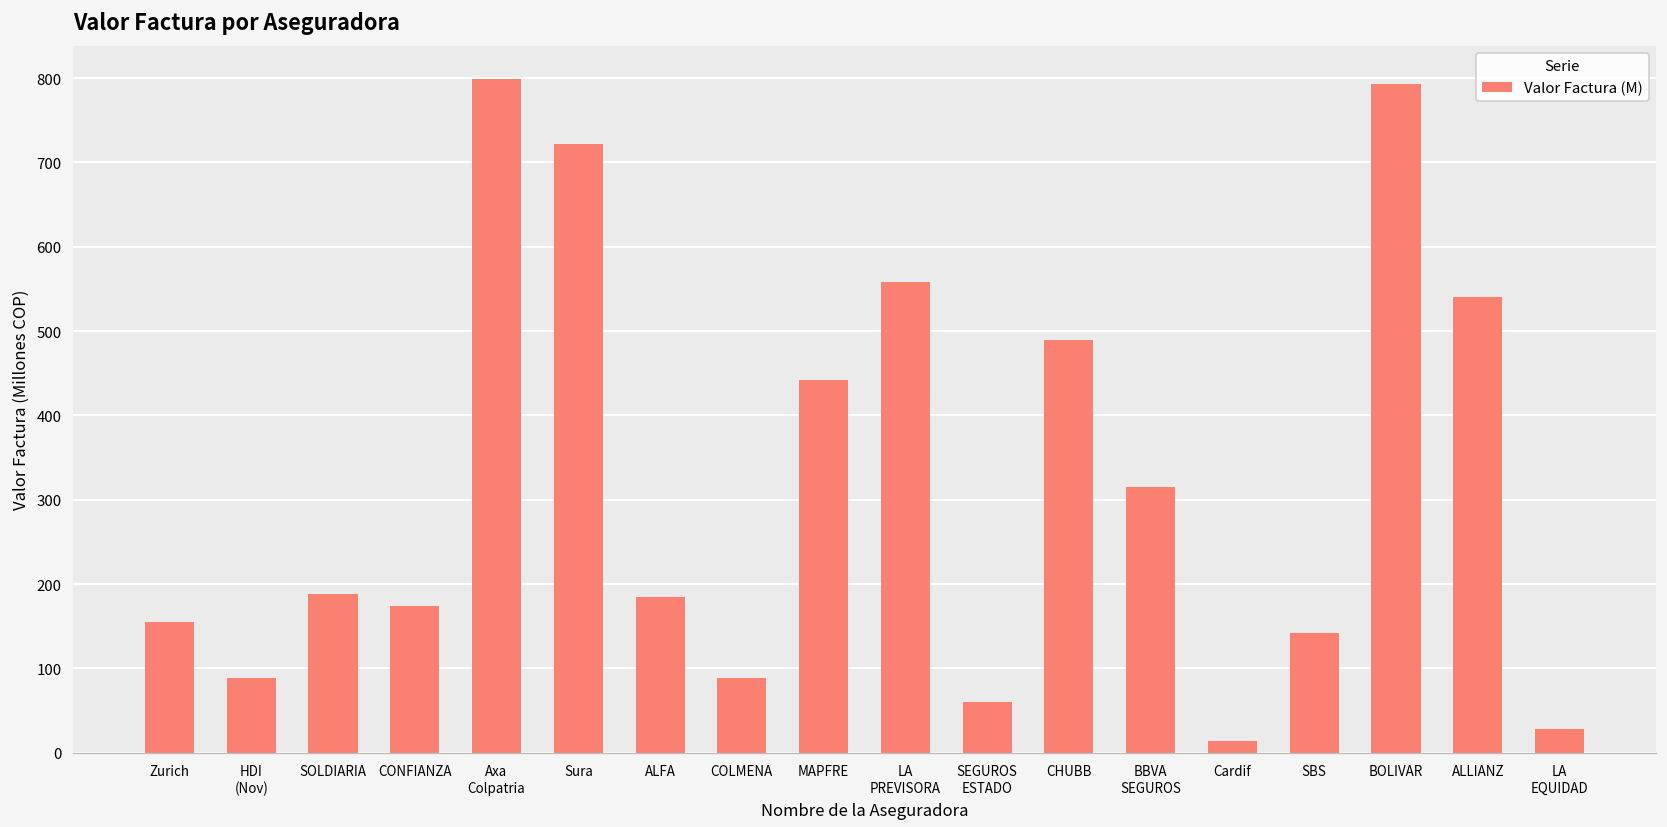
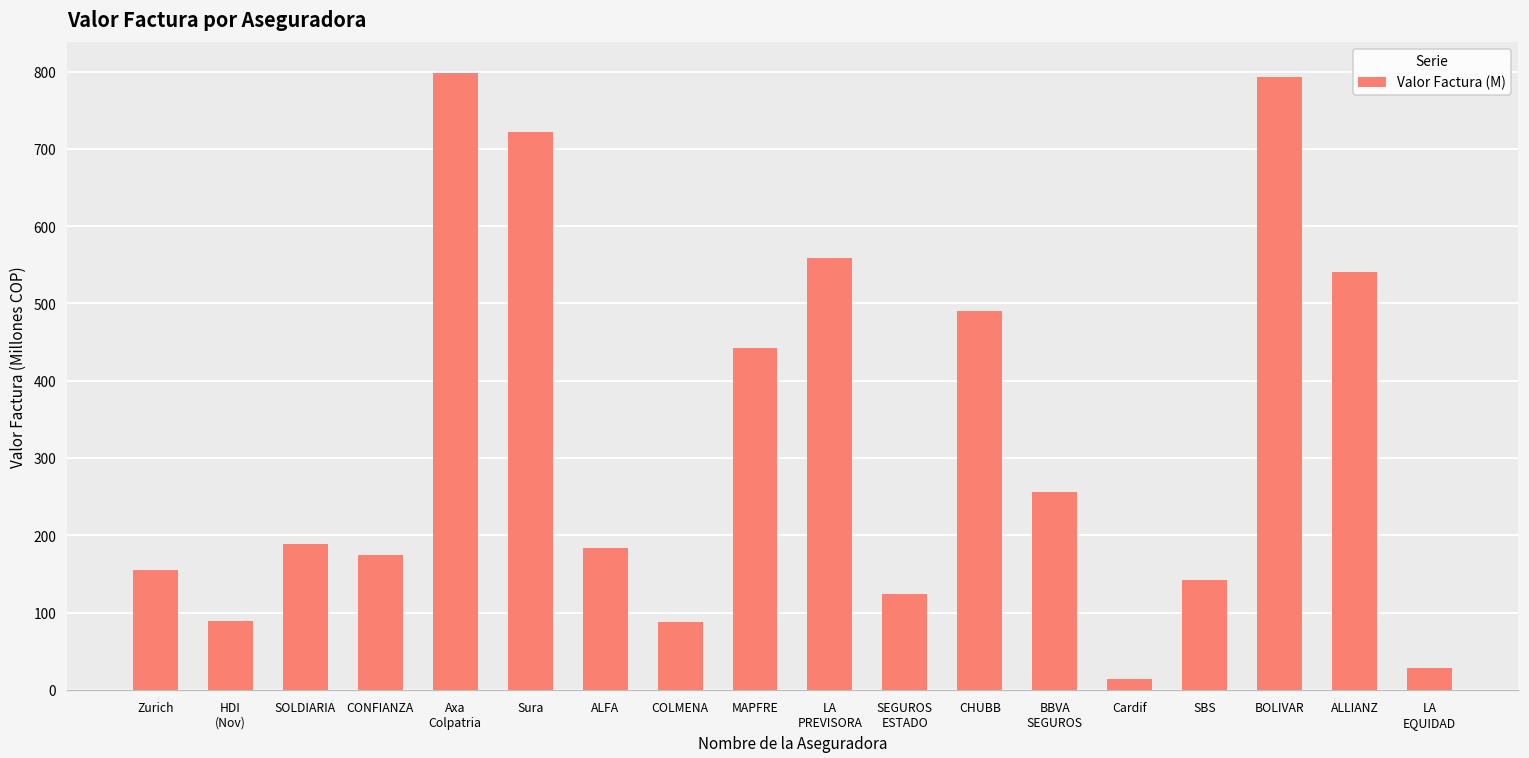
  {
    "Zurich": 150,
    "HDI (Nov)": 90,
    "SOLDIARIA": 190,
    "CONFIANZA": 170,
    "Axa Colpatria": 800,
    "Sura": 720,
    "ALFA": 180,
    "COLMENA": 90,
    "MAPFRE": 440,
    "LA PREVISORA": 560,
-   "SEGUROS ESTADO": 60,
+   "SEGUROS ESTADO": 120,
    "CHUBB": 490,
-   "BBVA SEGUROS": 320,
+   "BBVA SEGUROS": 260,
    "Cardif": 10,
    "SBS": 140,
    "BOLIVAR": 790,
    "ALLIANZ": 540,
    "LA EQUIDAD": 30
  }
